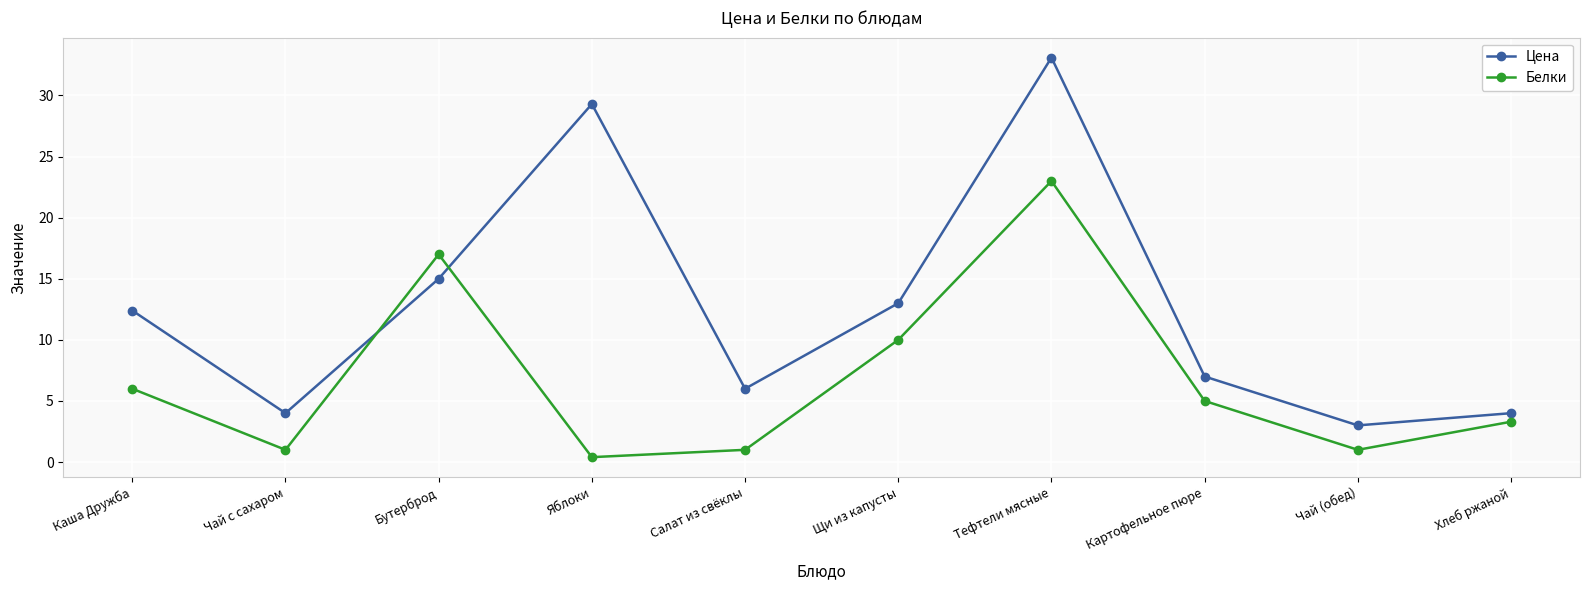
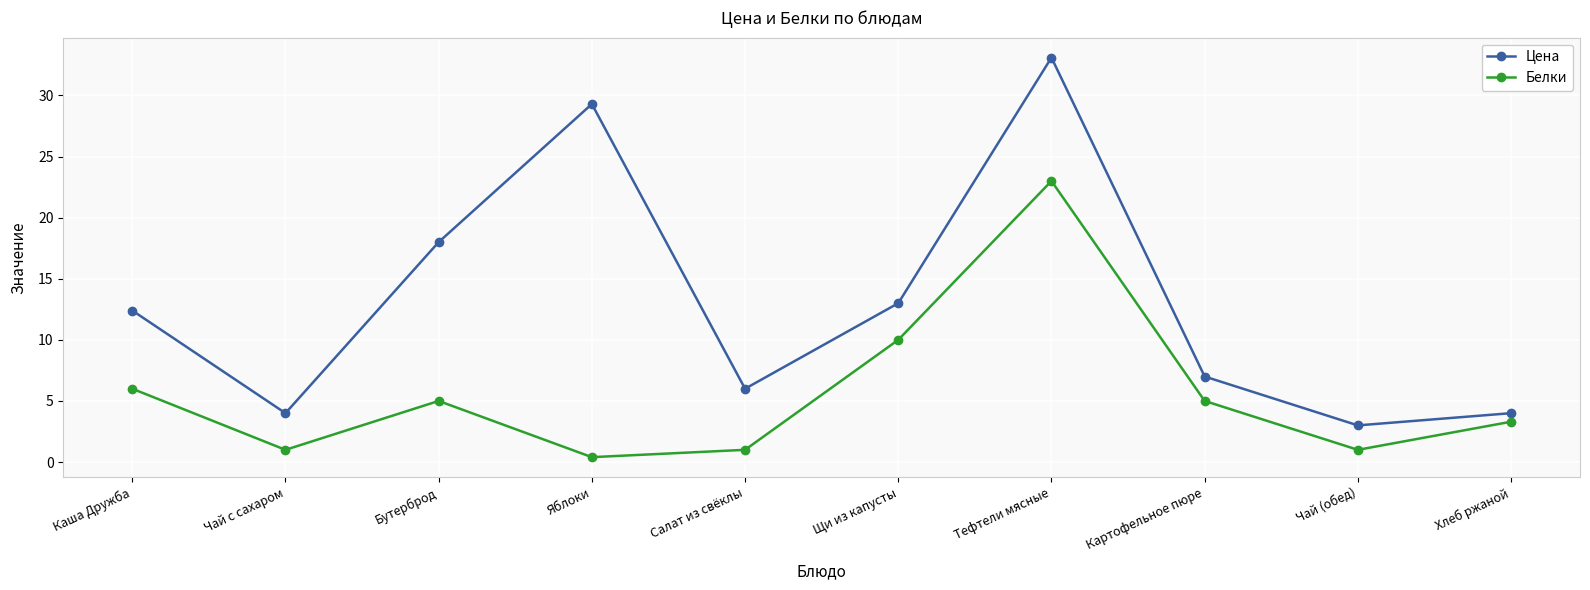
  {
    "Цена": {
      "Каша Дружба": 12.4,
      "Чай с сахаром": 4,
-     "Бутерброд": 15,
+     "Бутерброд": 18,
      "Яблоки": 29.3,
      "Салат из свёклы": 6,
      "Щи из капусты": 13,
      "Тефтели мясные": 33,
      "Картофельное пюре": 7,
      "Чай (обед)": 3,
      "Хлеб ржаной": 4
    },
    "Белки": {
      "Каша Дружба": 6,
      "Чай с сахаром": 1,
-     "Бутерброд": 17,
+     "Бутерброд": 5,
      "Яблоки": 0.4,
      "Салат из свёклы": 1,
      "Щи из капусты": 10,
      "Тефтели мясные": 23,
      "Картофельное пюре": 5,
      "Чай (обед)": 1,
      "Хлеб ржаной": 3.3
    }
  }
